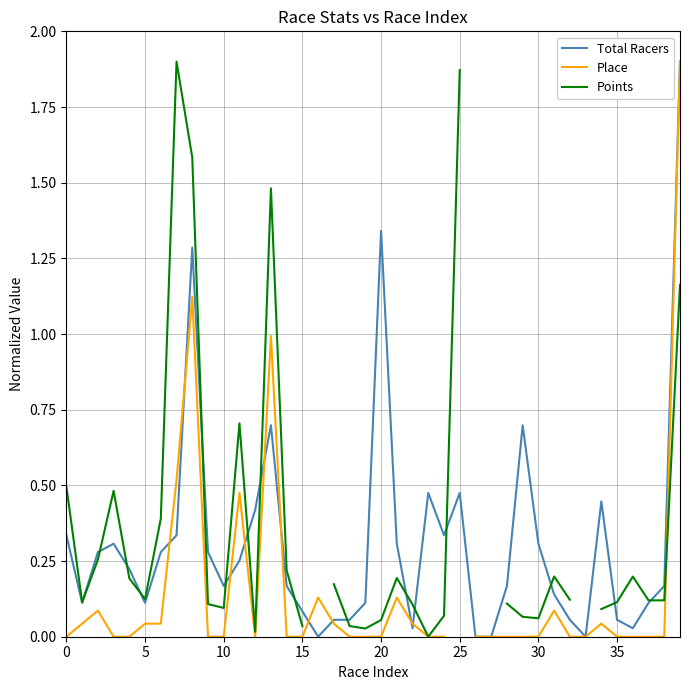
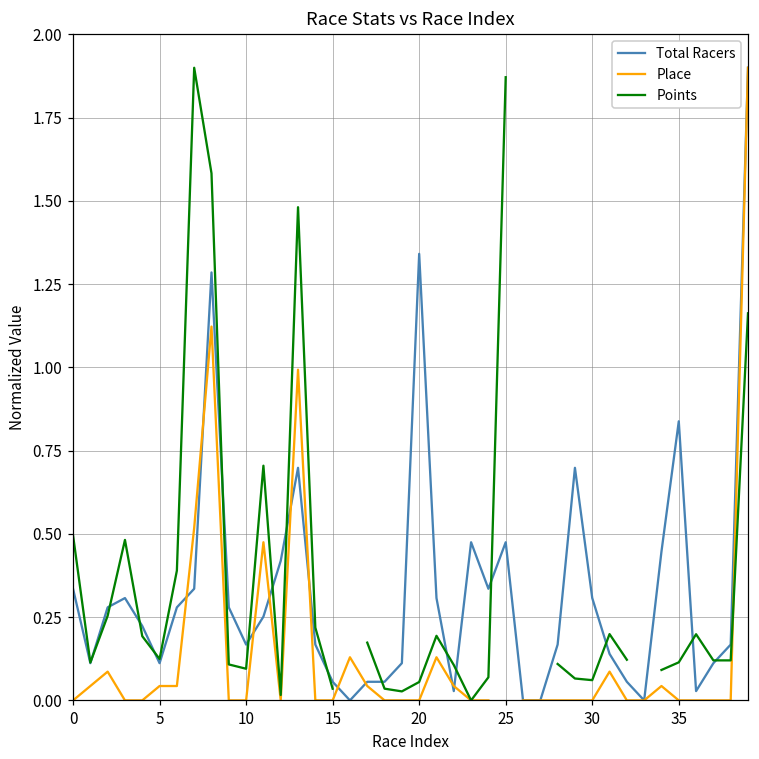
  {
    "Total Racers": {
      "0": 0.34,
      "5": 0.11,
      "10": 0.17,
-     "15": 0.08,
+     "15": 0.06,
      "20": 1.34,
      "25": 0.47,
      "30": 0.31,
-     "35": 0.06
+     "35": 0.84
    },
    "Place": {
      "0": 0.00,
      "5": 0.04,
      "10": 0.00,
      "15": 0.00,
      "20": 0.00,
      "30": 0.00,
      "35": 0.00
    },
    "Points": {
      "0": 0.50,
      "5": 0.12,
      "10": 0.10,
      "15": 0.04,
      "20": 0.06,
      "25": 1.87,
      "30": 0.06,
      "35": 0.11
    }
  }
